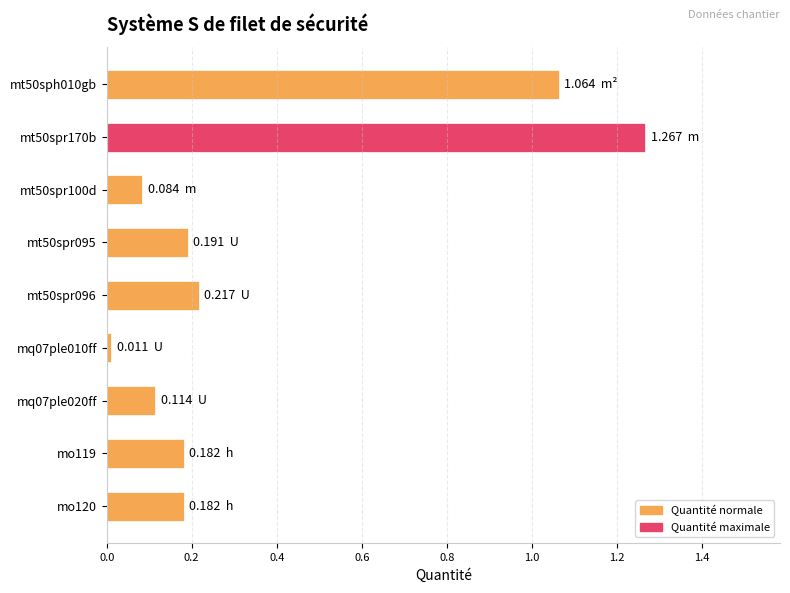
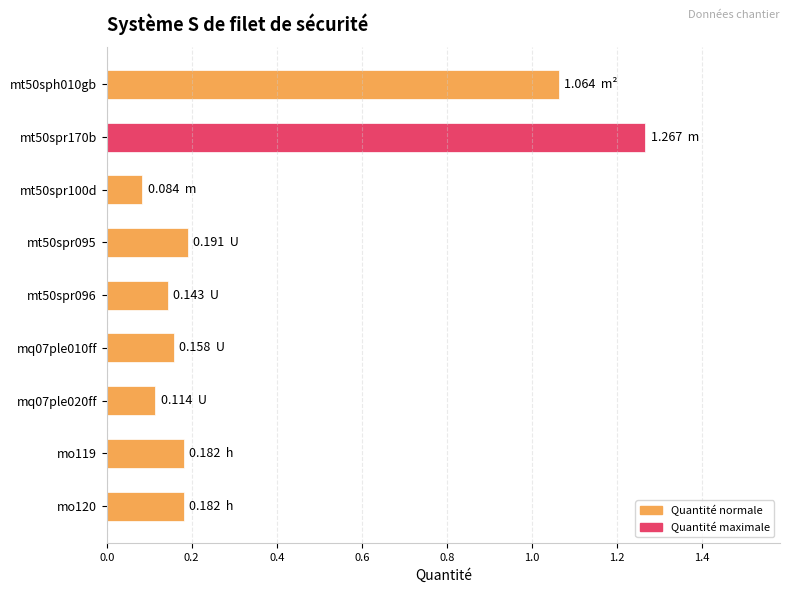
  {
    "mt50sph010gb": 1.064,
    "mt50spr170b": 1.267,
    "mt50spr100d": 0.084,
    "mt50spr095": 0.191,
-   "mt50spr096": 0.217,
-   "mq07ple010ff": 0.011,
+   "mt50spr096": 0.143,
+   "mq07ple010ff": 0.158,
    "mq07ple020ff": 0.114,
    "mo119": 0.182,
    "mo120": 0.182
  }
